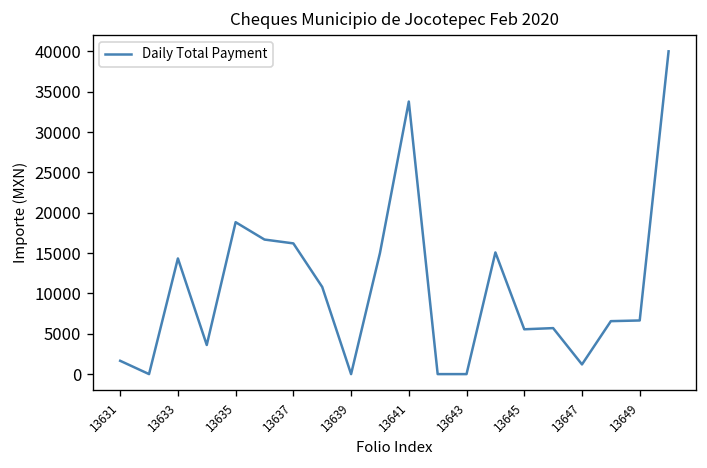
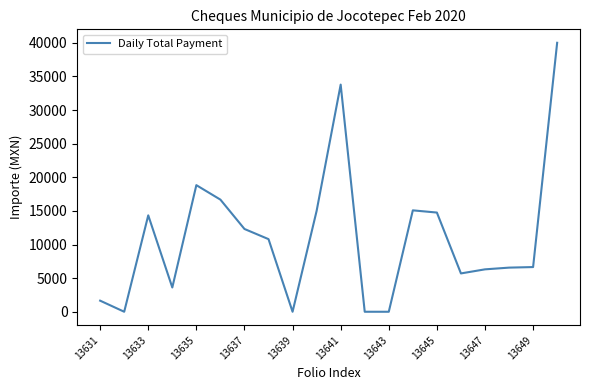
  {
    "13631": 2000,
    "13633": 14000,
    "13635": 19000,
-   "13637": 16000,
+   "13637": 12000,
    "13639": 0,
    "13641": 34000,
    "13643": 0,
-   "13645": 6000,
-   "13647": 1000,
+   "13645": 15000,
+   "13647": 6000,
    "13649": 7000
  }
